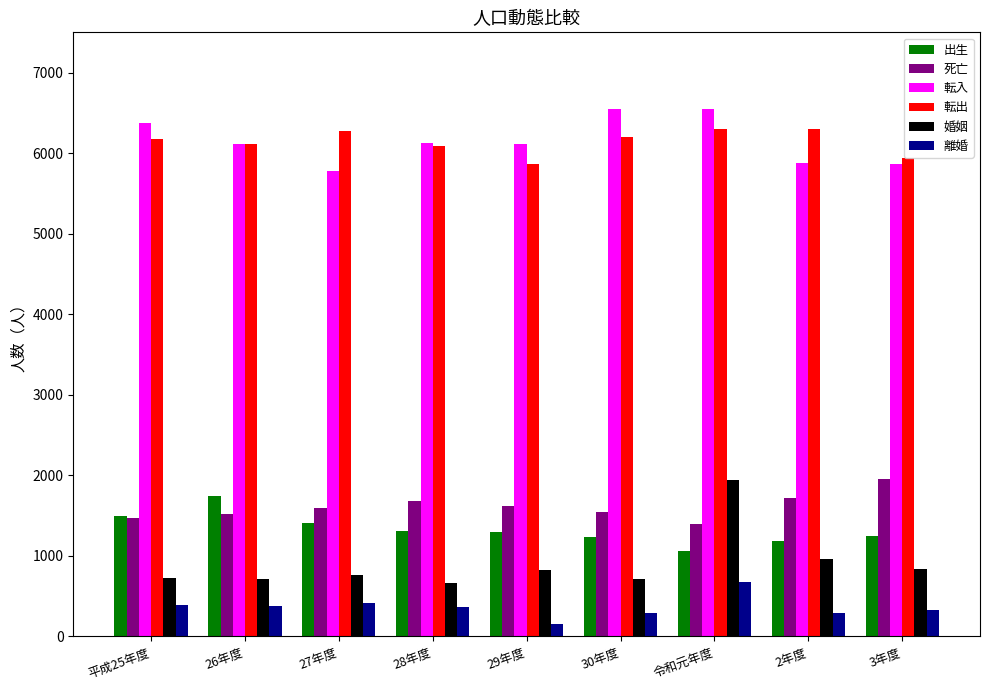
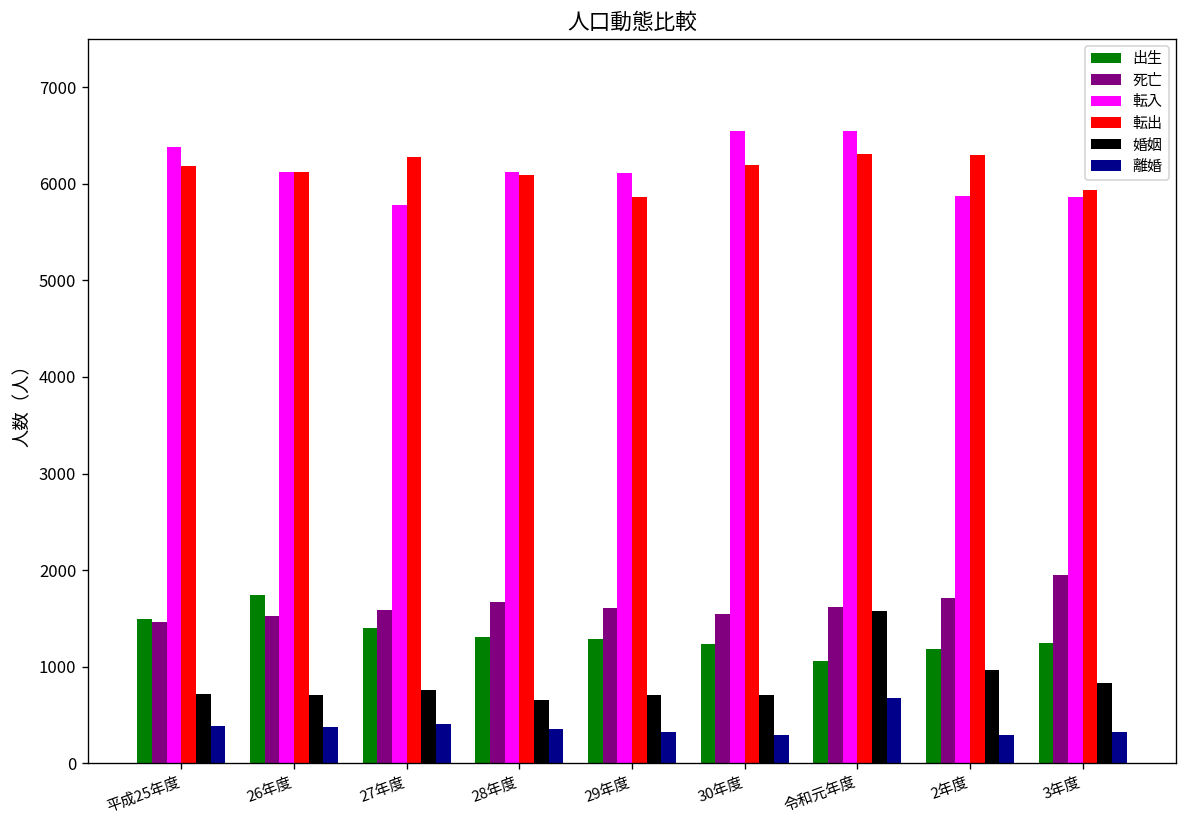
  {
    "出生": {
      "平成25年度": 1500,
      "26年度": 1700,
      "27年度": 1400,
      "28年度": 1300,
      "29年度": 1300,
      "30年度": 1200,
      "令和元年度": 1100,
      "2年度": 1200,
      "3年度": 1200
    },
    "死亡": {
      "平成25年度": 1500,
      "26年度": 1500,
      "27年度": 1600,
      "28年度": 1700,
      "29年度": 1600,
      "30年度": 1500,
-     "令和元年度": 1400,
+     "令和元年度": 1600,
      "2年度": 1700,
      "3年度": 1900
    },
    "転入": {
      "平成25年度": 6400,
      "26年度": 6100,
      "27年度": 5800,
      "28年度": 6100,
      "29年度": 6100,
      "30年度": 6600,
      "令和元年度": 6500,
      "2年度": 5900,
      "3年度": 5900
    },
    "転出": {
      "平成25年度": 6200,
      "26年度": 6100,
      "27年度": 6300,
      "28年度": 6100,
      "29年度": 5900,
      "30年度": 6200,
      "令和元年度": 6300,
      "2年度": 6300,
      "3年度": 5900
    },
    "婚姻": {
      "平成25年度": 700,
      "26年度": 700,
      "27年度": 800,
      "28年度": 700,
-     "29年度": 800,
+     "29年度": 700,
      "30年度": 700,
-     "令和元年度": 1900,
+     "令和元年度": 1600,
      "2年度": 1000,
      "3年度": 800
    },
    "離婚": {
      "平成25年度": 400,
      "26年度": 400,
      "27年度": 400,
      "28年度": 400,
-     "29年度": 100,
+     "29年度": 300,
      "30年度": 300,
      "令和元年度": 700,
      "2年度": 300,
      "3年度": 300
    }
  }
